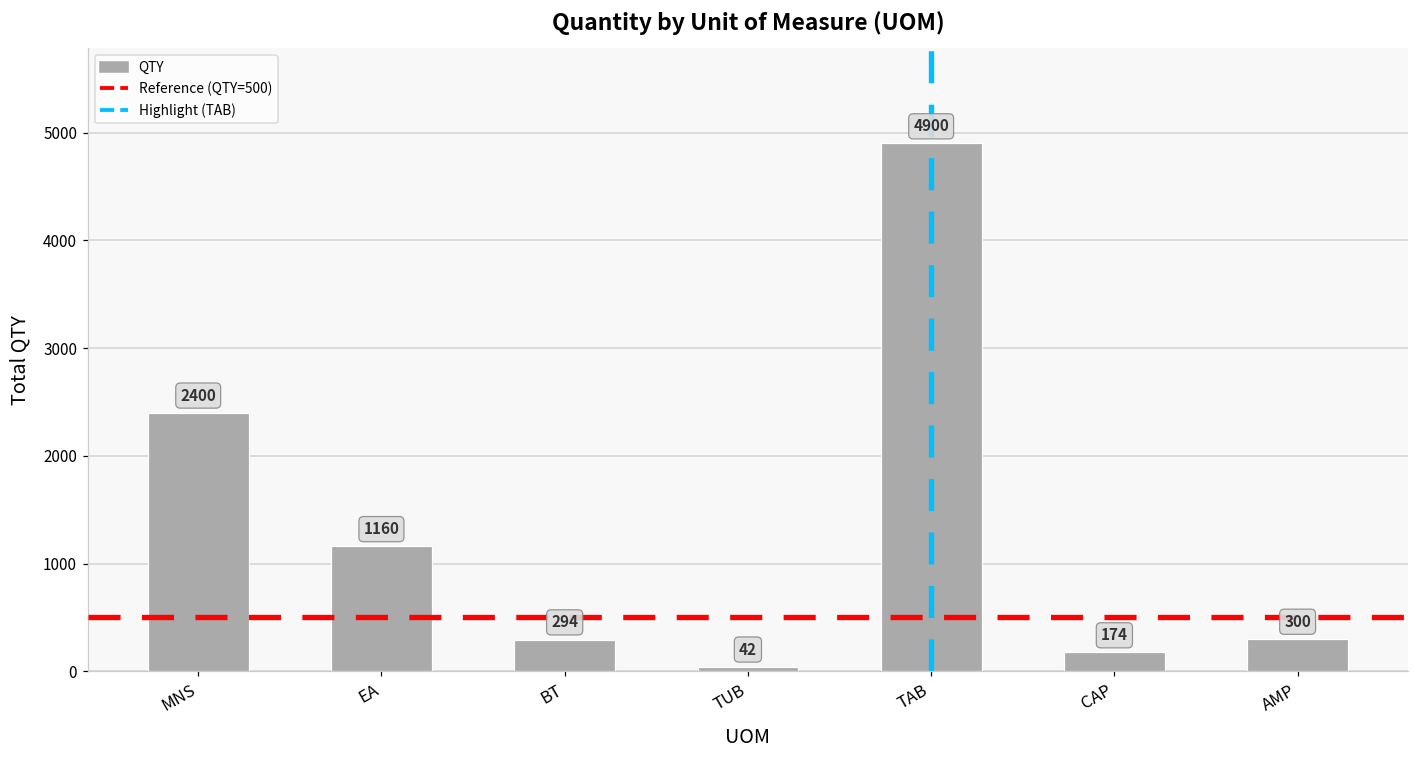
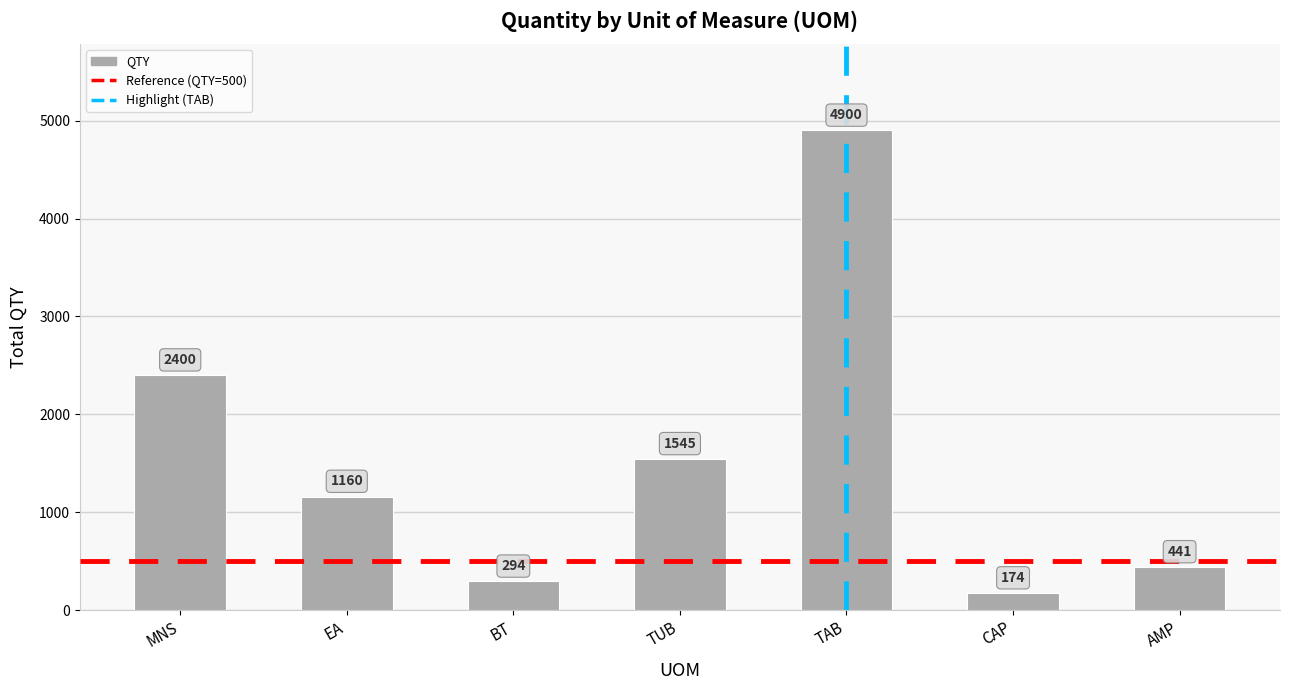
  {
-   "TUB": 42,
-   "AMP": 300
+   "TUB": 1545,
+   "AMP": 441
  }
